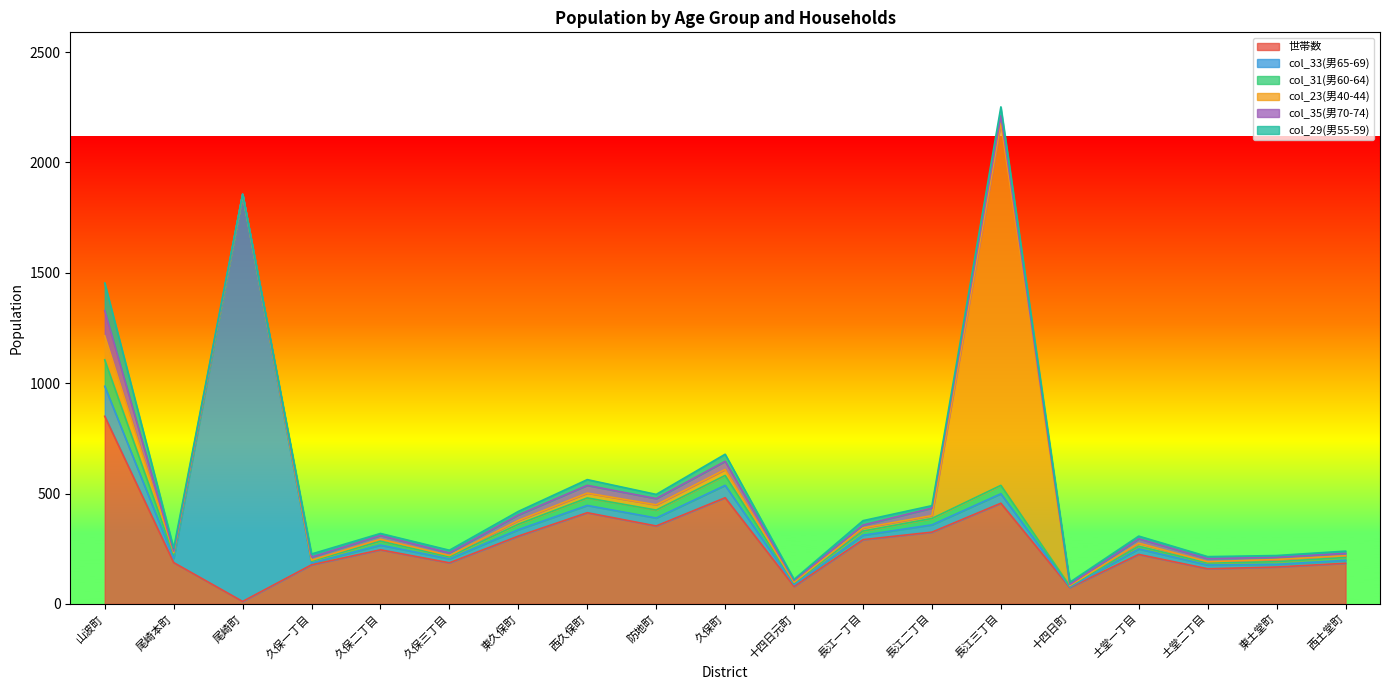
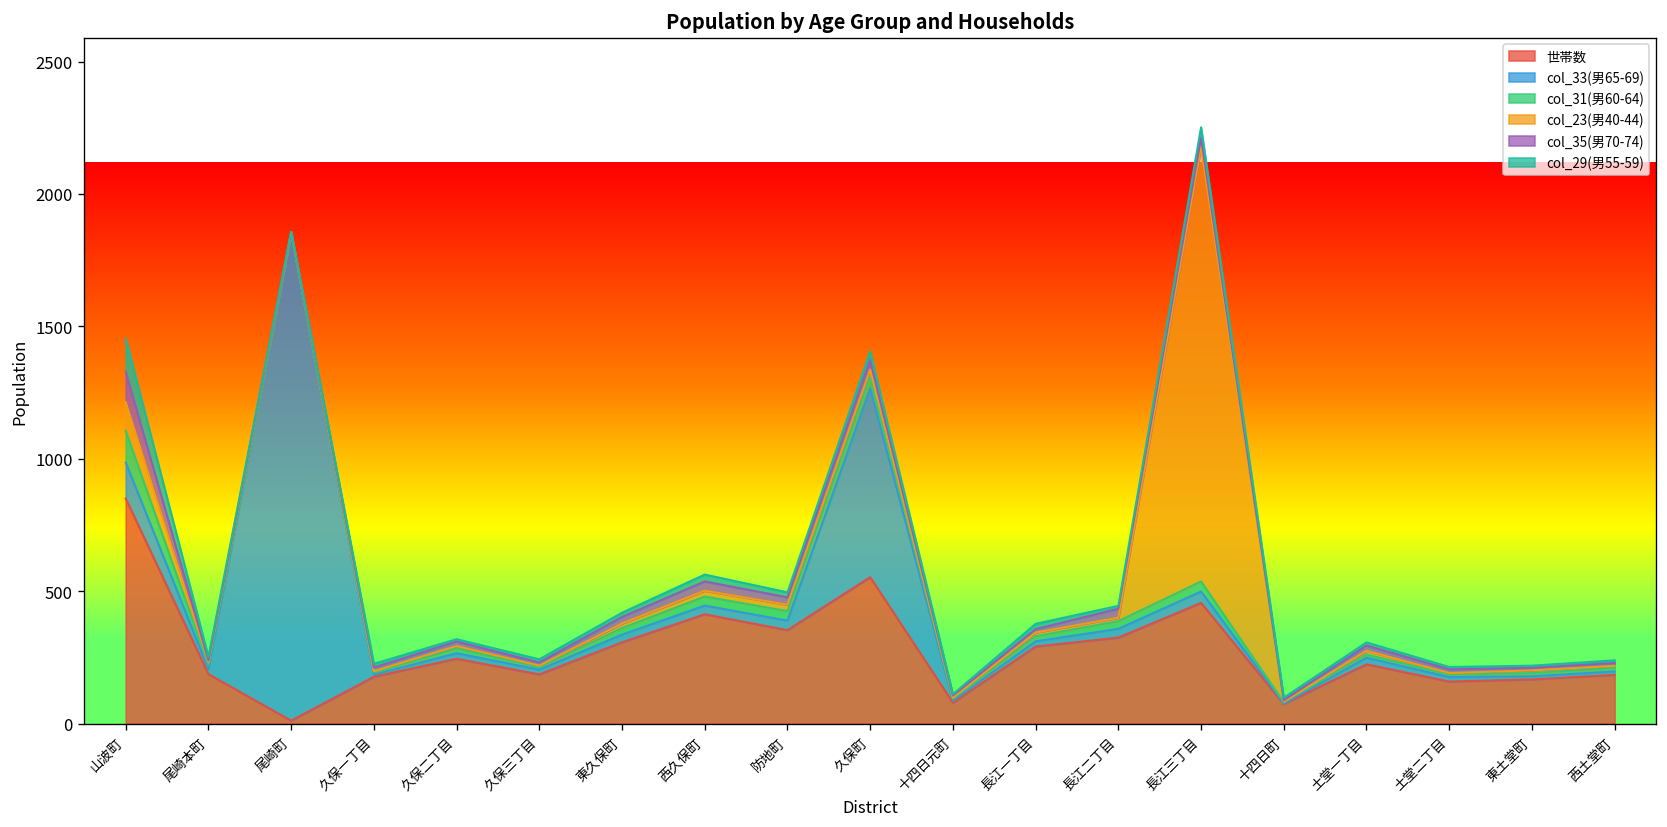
  {
    "世帯数": {
      "山波町": 850,
      "尾崎本町": 190,
      "尾崎町": 10,
      "久保二丁目": 250,
      "久保三丁目": 190,
      "東久保町": 310,
      "西久保町": 410,
      "防地町": 350,
-     "久保町": 480,
+     "久保町": 550,
      "長江一丁目": 290,
      "長江二丁目": 330,
      "長江三丁目": 460,
      "土堂一丁目": 220,
      "土堂二丁目": 160,
      "東土堂町": 170,
      "西土堂町": 180
    },
    "col_33(男65-69)": {
      "山波町": 140,
      "尾崎本町": 20,
      "久保二丁目": 20,
      "東久保町": 30,
      "西久保町": 30,
      "防地町": 40,
-     "久保町": 60,
+     "久保町": 710,
      "長江一丁目": 20,
      "長江二丁目": 30,
      "長江三丁目": 40,
      "土堂一丁目": 30,
      "東土堂町": 10,
      "西土堂町": 10
    },
    "col_23(男40-44)": {
      "山波町": 110,
      "東久保町": 20,
      "西久保町": 20,
      "防地町": 20,
      "久保町": 30,
      "長江一丁目": 10,
      "長江二丁目": 10,
      "長江三丁目": 1640,
      "土堂一丁目": 10
    },
    "col_35(男70-74)": {
      "山波町": 110,
      "久保一丁目": 10,
      "久保三丁目": 10,
      "東久保町": 30,
      "西久保町": 40,
      "防地町": 30,
      "久保町": 40,
      "長江一丁目": 10,
      "長江三丁目": 30,
      "土堂一丁目": 20
    }
  }
